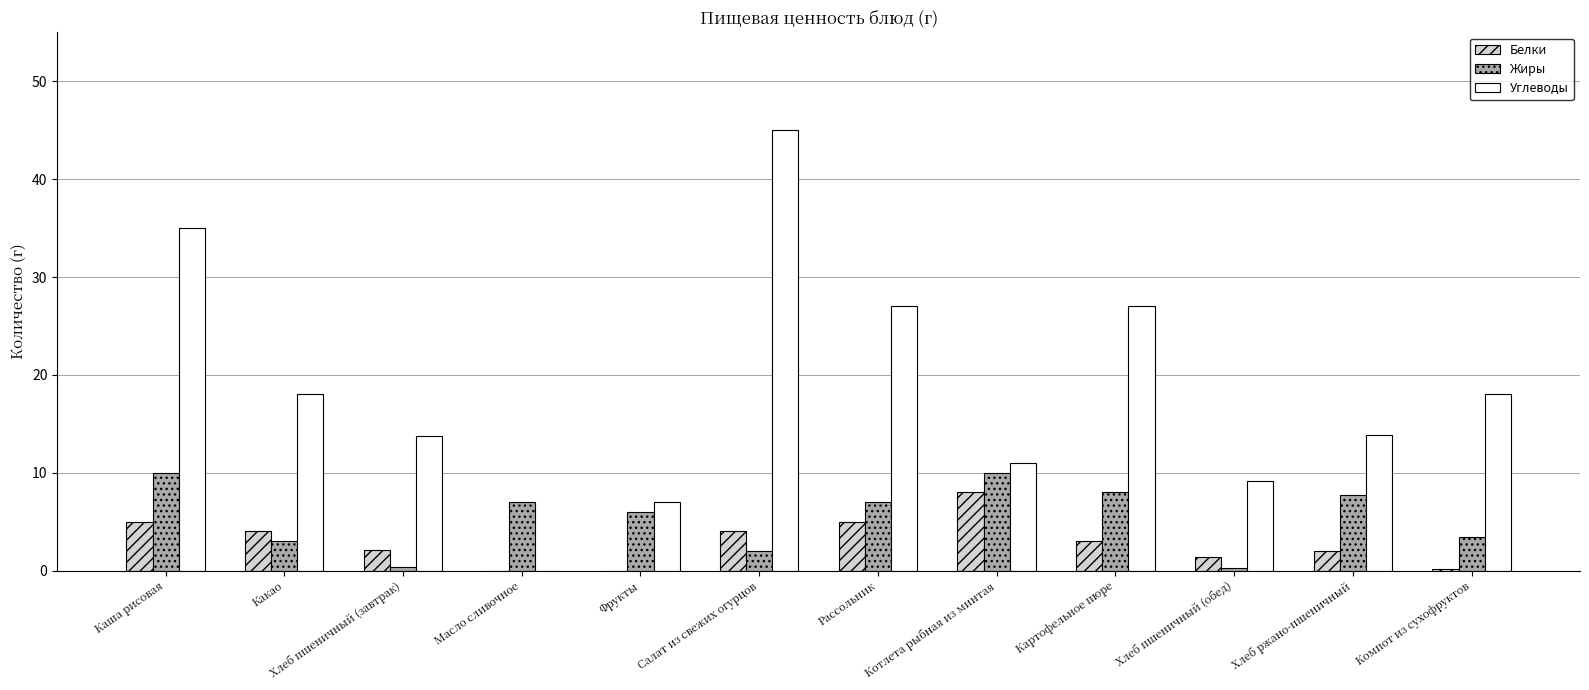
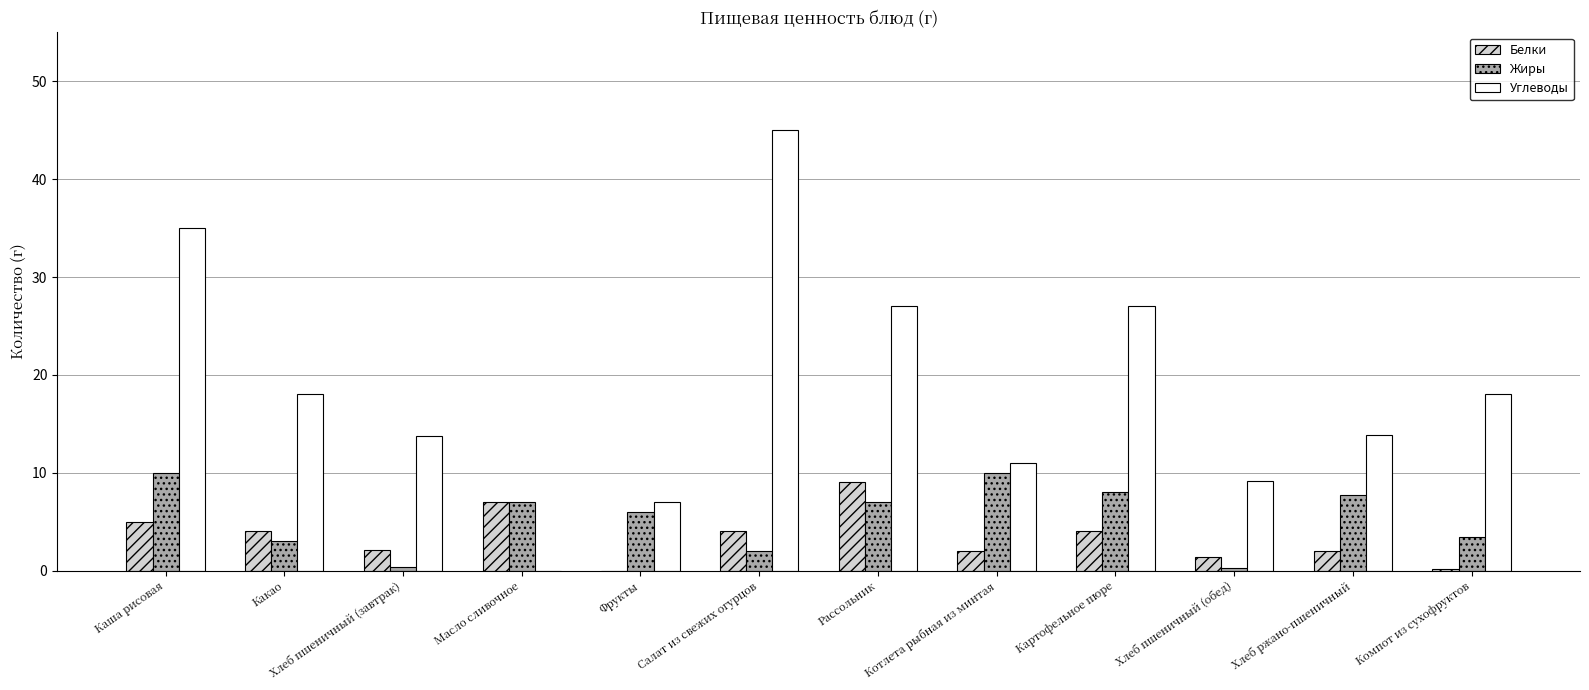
  {
    "Белки": {
      "Каша рисовая": 5,
      "Какао": 4,
      "Хлеб пшеничный (завтрак)": 2,
-     "Масло сливочное": 0,
+     "Масло сливочное": 7,
      "Фрукты": 0,
      "Салат из свежих огурцов": 4,
-     "Рассольник": 5,
-     "Котлета рыбная из минтая": 8,
-     "Картофельное пюре": 3,
+     "Рассольник": 9,
+     "Котлета рыбная из минтая": 2,
+     "Картофельное пюре": 4,
      "Хлеб пшеничный (обед)": 1,
      "Хлеб ржано-пшеничный": 2
    },
    "Жиры": {
      "Каша рисовая": 10,
      "Какао": 3,
      "Хлеб пшеничный (завтрак)": 0,
      "Масло сливочное": 7,
      "Фрукты": 6,
      "Салат из свежих огурцов": 2,
      "Рассольник": 7,
      "Котлета рыбная из минтая": 10,
      "Картофельное пюре": 8,
      "Хлеб ржано-пшеничный": 8,
      "Компот из сухофруктов": 3
    },
    "Углеводы": {
      "Каша рисовая": 35,
      "Какао": 18,
      "Хлеб пшеничный (завтрак)": 14,
      "Масло сливочное": 0,
      "Фрукты": 7,
      "Салат из свежих огурцов": 45,
      "Рассольник": 27,
      "Котлета рыбная из минтая": 11,
      "Картофельное пюре": 27,
      "Хлеб пшеничный (обед)": 9,
      "Хлеб ржано-пшеничный": 14,
      "Компот из сухофруктов": 18
    }
  }
